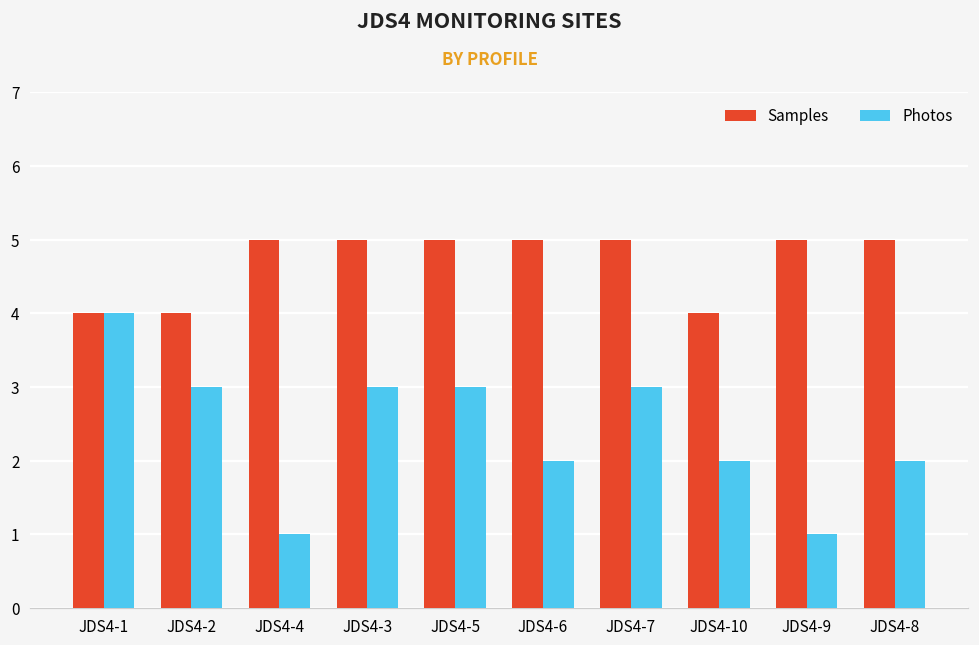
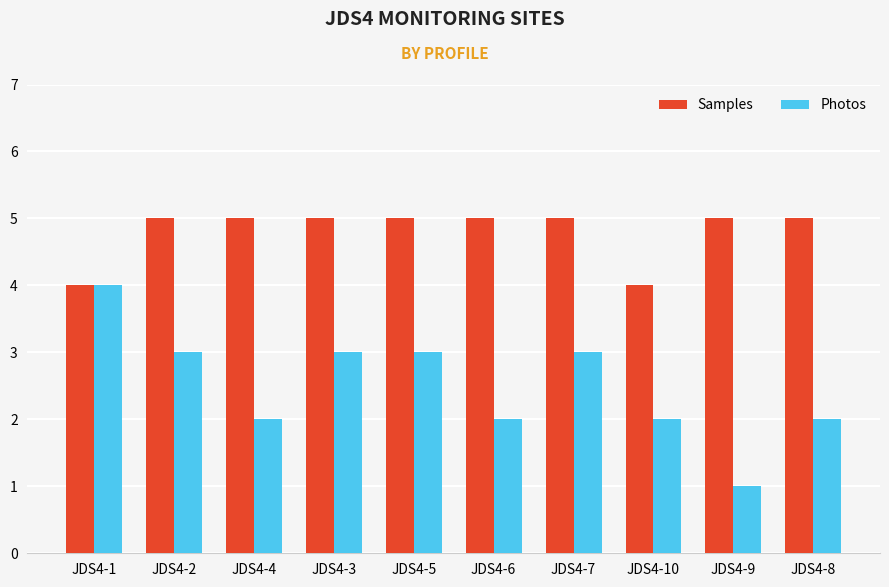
  {
    "Samples": {
      "JDS4-1": 4,
-     "JDS4-2": 4,
+     "JDS4-2": 5,
      "JDS4-4": 5,
      "JDS4-3": 5,
      "JDS4-5": 5,
      "JDS4-6": 5,
      "JDS4-7": 5,
      "JDS4-10": 4,
      "JDS4-9": 5,
      "JDS4-8": 5
    },
    "Photos": {
      "JDS4-1": 4,
      "JDS4-2": 3,
-     "JDS4-4": 1,
+     "JDS4-4": 2,
      "JDS4-3": 3,
      "JDS4-5": 3,
      "JDS4-6": 2,
      "JDS4-7": 3,
      "JDS4-10": 2,
      "JDS4-9": 1,
      "JDS4-8": 2
    }
  }
